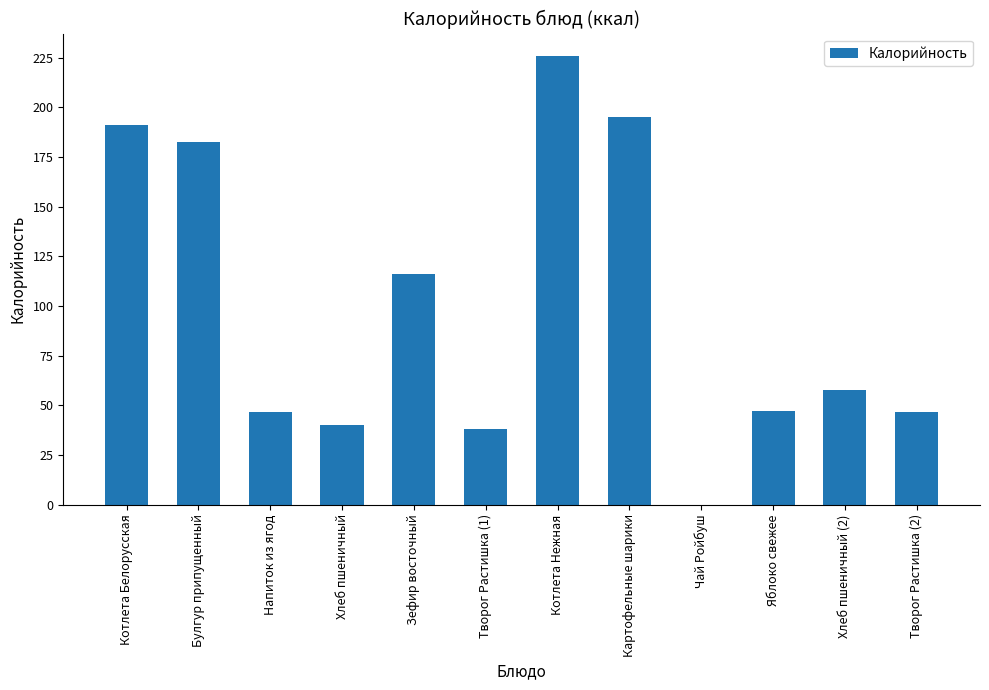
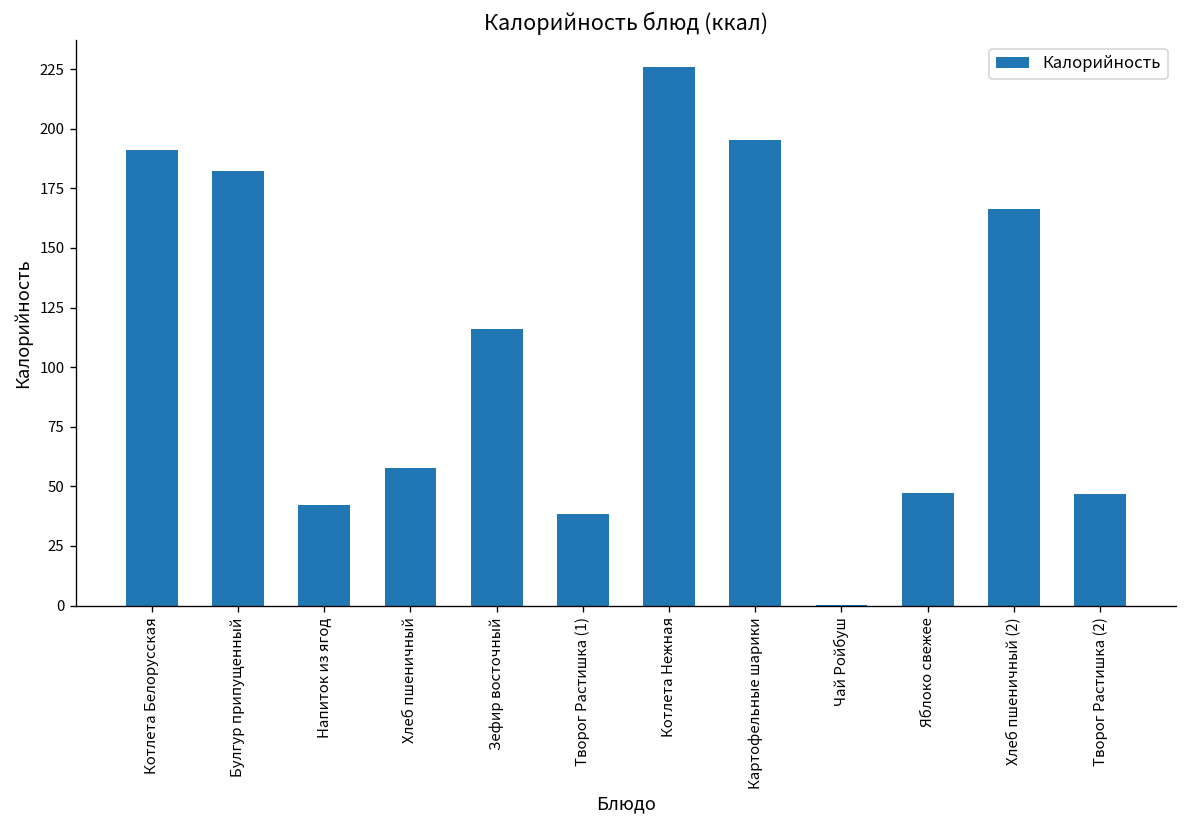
  {
    "Котлета Белорусская": 191,
    "Булгур припущенный": 183,
-   "Напиток из ягод": 47,
-   "Хлеб пшеничный": 40,
+   "Напиток из ягод": 42,
+   "Хлеб пшеничный": 58,
    "Зефир восточный": 116,
    "Творог Растишка (1)": 38,
    "Котлета Нежная": 226,
    "Картофельные шарики": 195,
    "Яблоко свежее": 47,
-   "Хлеб пшеничный (2)": 58,
+   "Хлеб пшеничный (2)": 166,
    "Творог Растишка (2)": 47
  }
